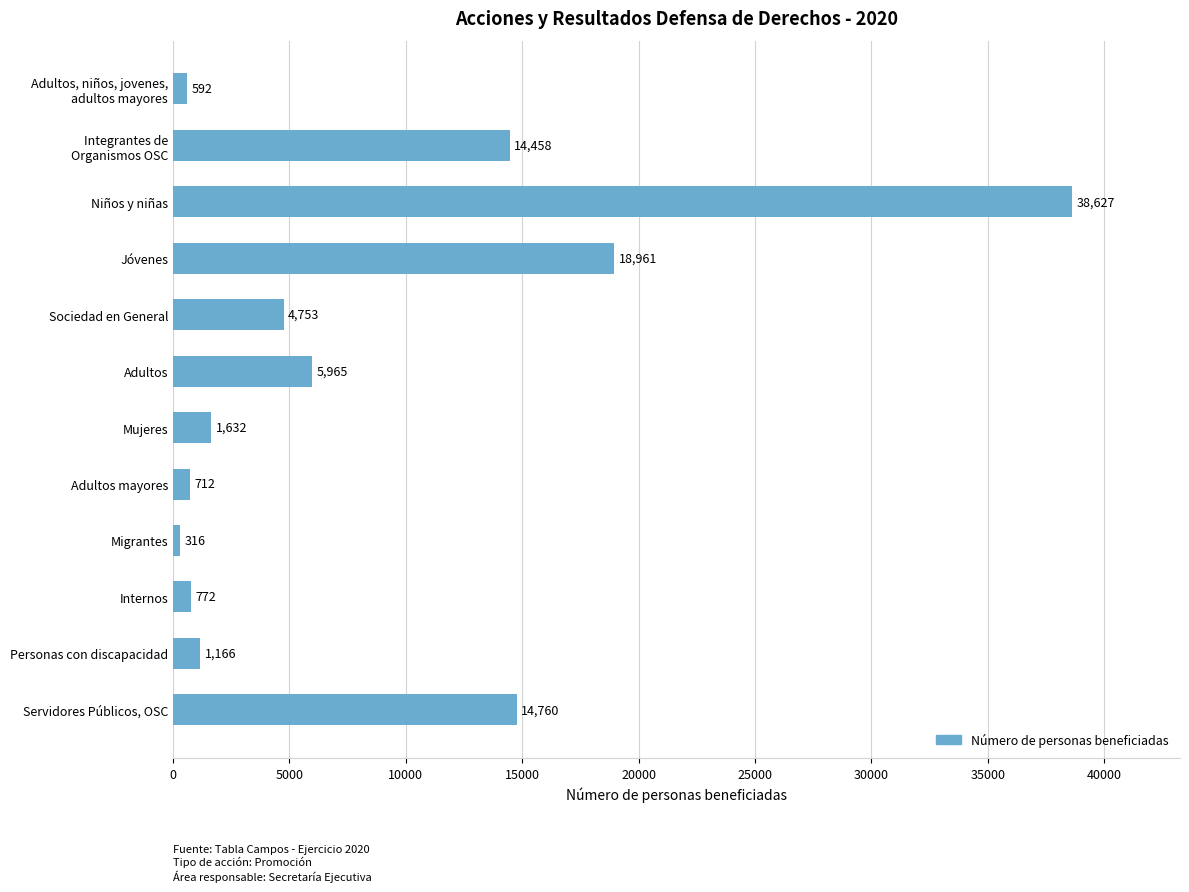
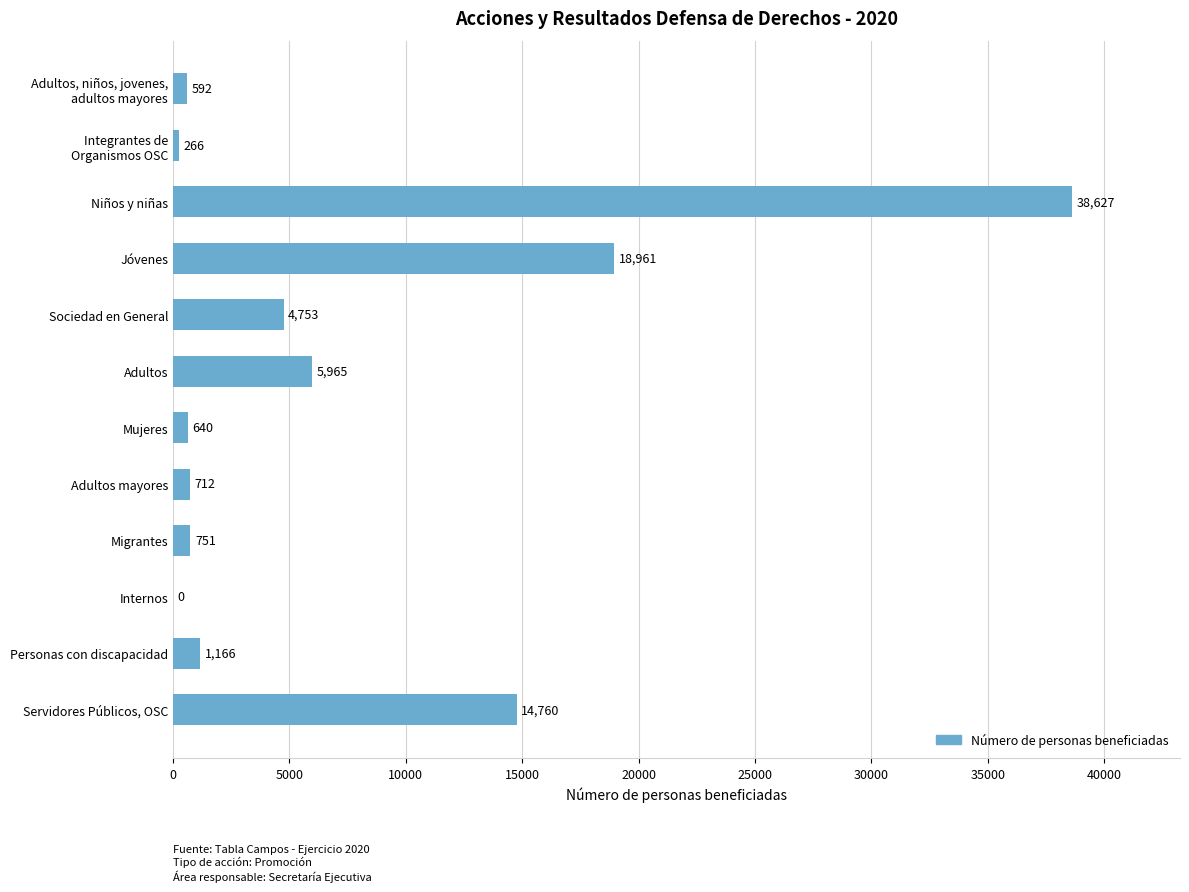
  {
    "Adultos, niños, jovenes, adultos mayores": "592",
-   "Integrantes de Organismos OSC": "14,458",
+   "Integrantes de Organismos OSC": "266",
    "Niños y niñas": "38,627",
    "Jóvenes": "18,961",
    "Sociedad en General": "4,753",
    "Adultos": "5,965",
-   "Mujeres": "1,632",
+   "Mujeres": "640",
    "Adultos mayores": "712",
-   "Migrantes": "316",
-   "Internos": "772",
+   "Migrantes": "751",
+   "Internos": "0",
    "Personas con discapacidad": "1,166",
    "Servidores Públicos, OSC": "14,760"
  }
